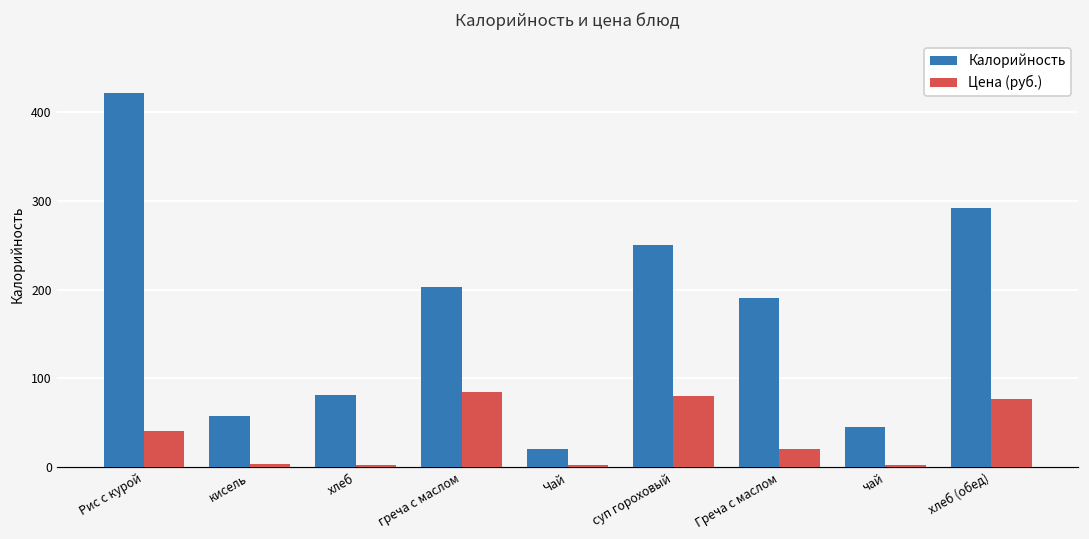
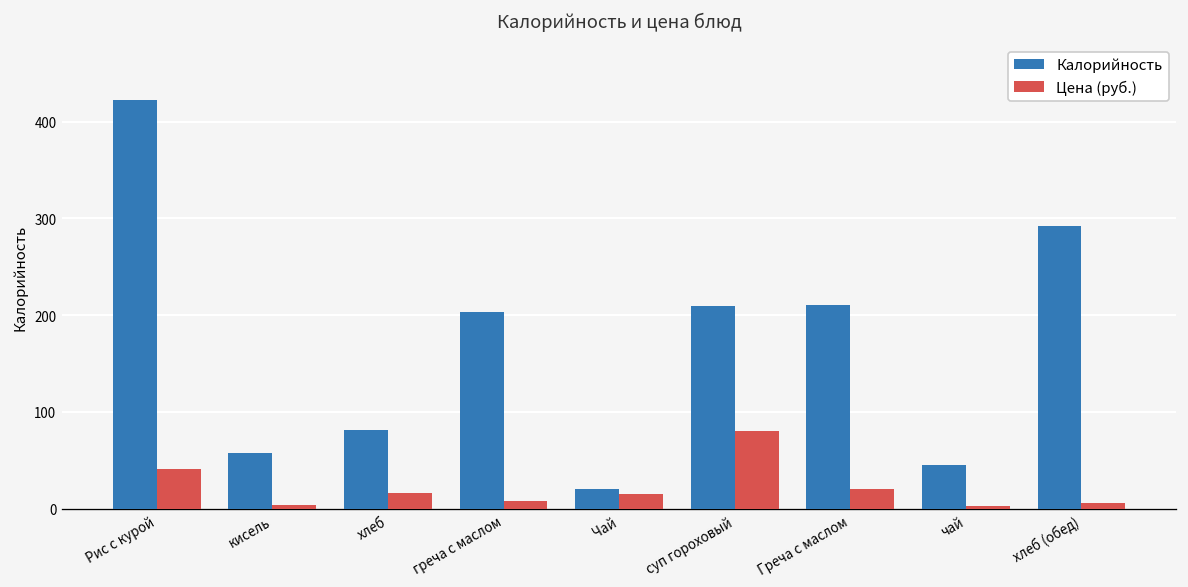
  {
    "Калорийность": {
      "Рис с курой": 420,
      "кисель": 60,
      "хлеб": 80,
      "греча с маслом": 200,
      "Чай": 20,
-     "суп гороховый": 250,
-     "Греча с маслом": 190,
+     "суп гороховый": 210,
+     "Греча с маслом": 210,
      "чай": 50,
      "хлеб (обед)": 290
    },
    "Цена (руб.)": {
      "Рис с курой": 40,
      "кисель": 0,
-     "хлеб": 0,
-     "греча с маслом": 80,
-     "Чай": 0,
+     "хлеб": 20,
+     "греча с маслом": 10,
+     "Чай": 10,
      "суп гороховый": 80,
      "Греча с маслом": 20,
-     "хлеб (обед)": 80
+     "хлеб (обед)": 10
    }
  }
